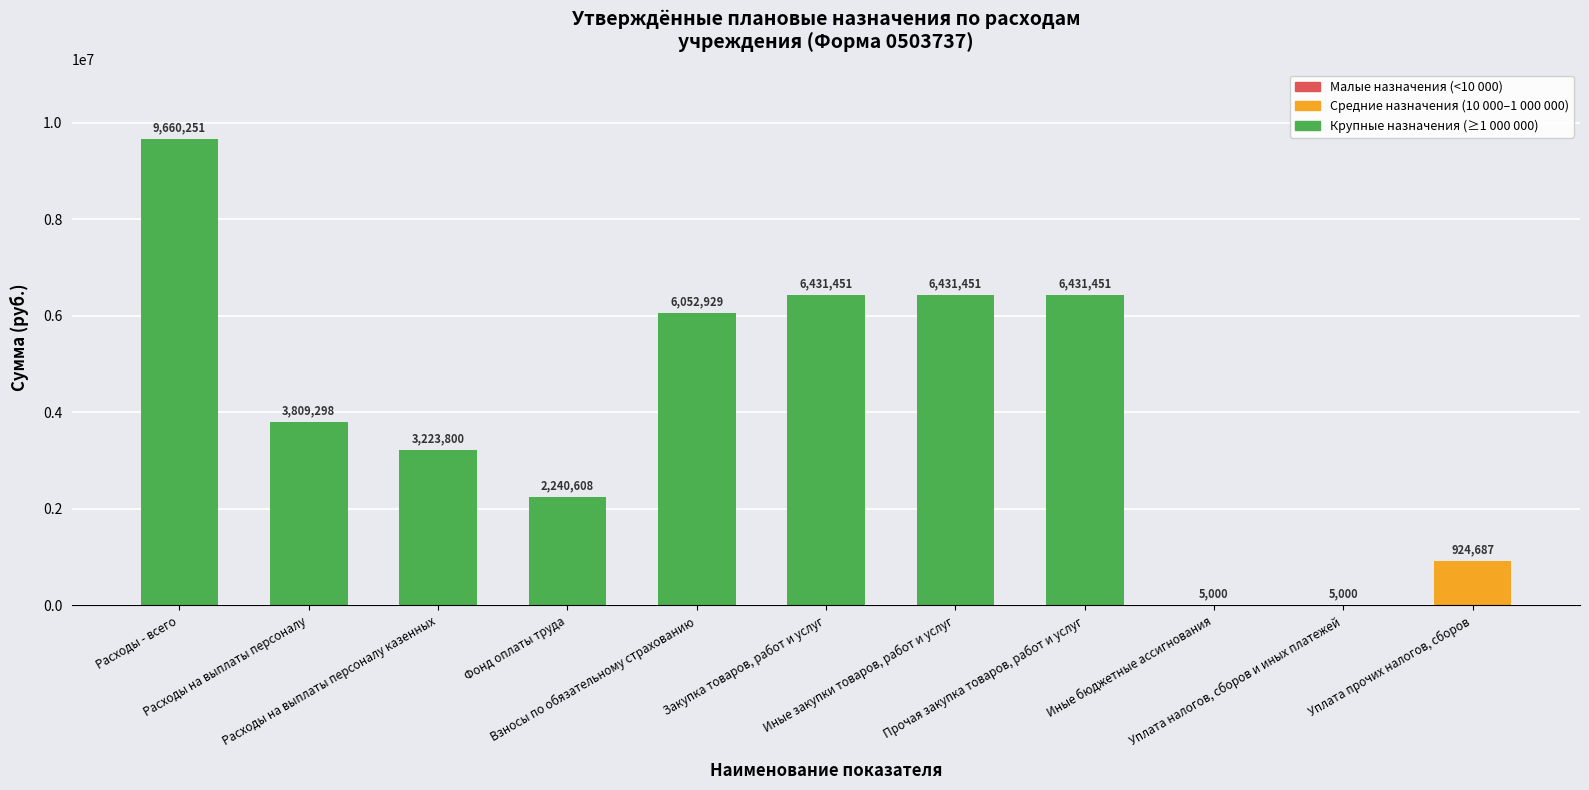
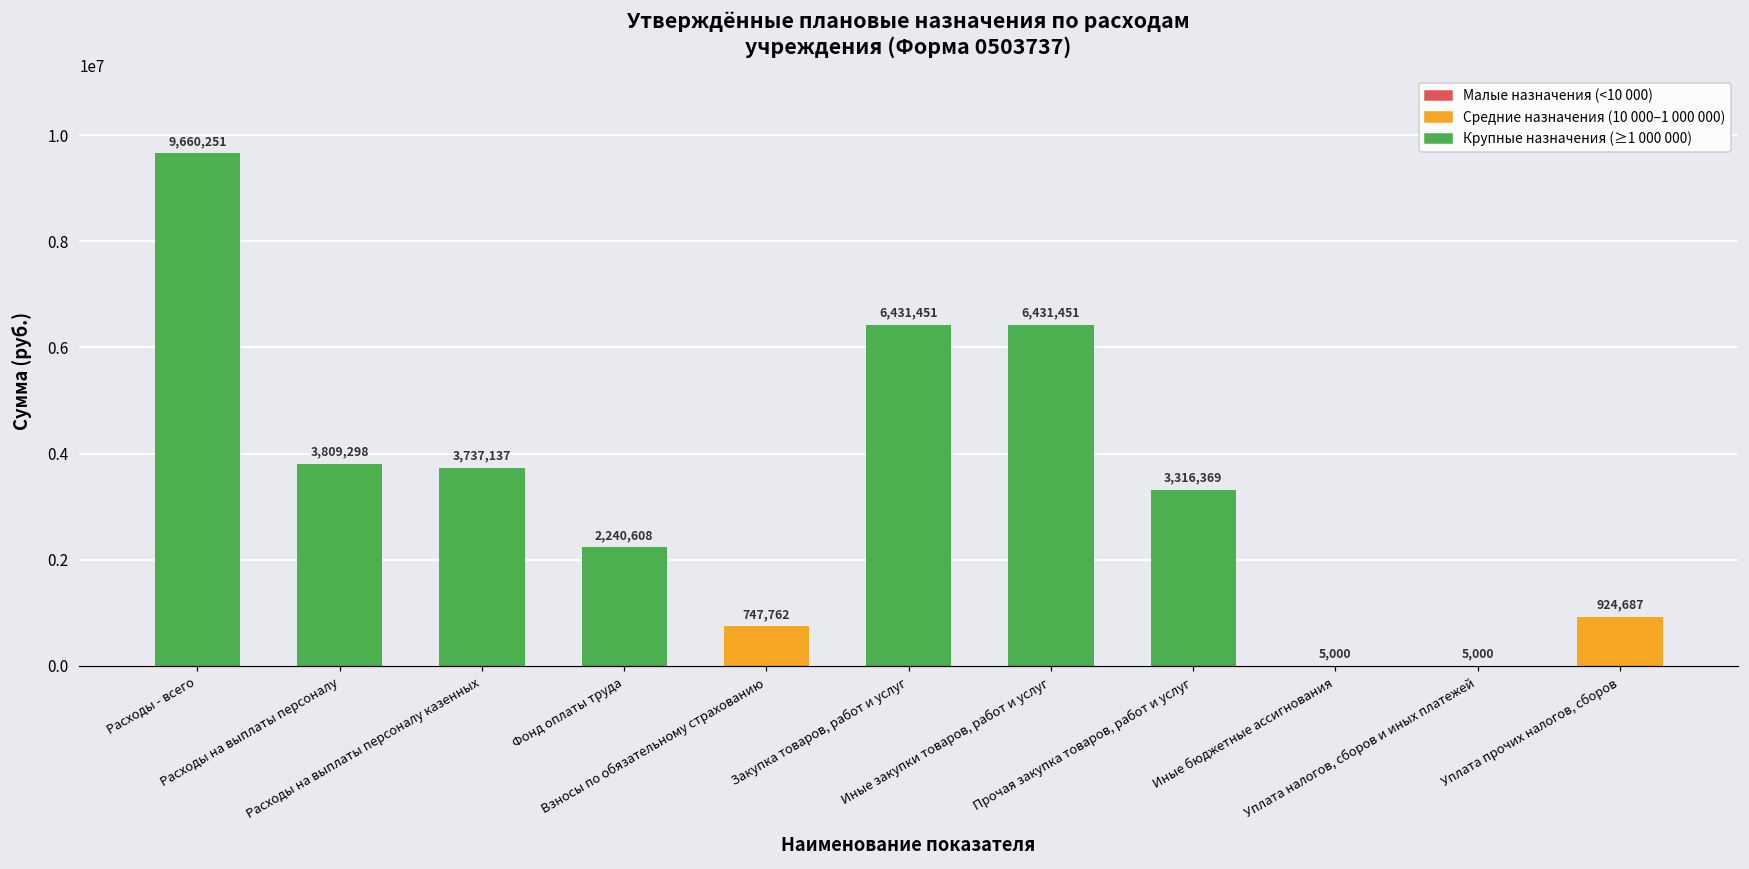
  {
    "Расходы - всего": "9,660,251",
    "Расходы на выплаты персоналу": "3,809,298",
-   "Расходы на выплаты персоналу казенных": "3,223,800",
+   "Расходы на выплаты персоналу казенных": "3,737,137",
    "Фонд оплаты труда": "2,240,608",
-   "Взносы по обязательному страхованию": "6,052,929",
+   "Взносы по обязательному страхованию": "747,762",
    "Закупка товаров, работ и услуг": "6,431,451",
    "Иные закупки товаров, работ и услуг": "6,431,451",
-   "Прочая закупка товаров, работ и услуг": "6,431,451",
+   "Прочая закупка товаров, работ и услуг": "3,316,369",
    "Иные бюджетные ассигнования": "5,000",
    "Уплата налогов, сборов и иных платежей": "5,000",
    "Уплата прочих налогов, сборов": "924,687"
  }
